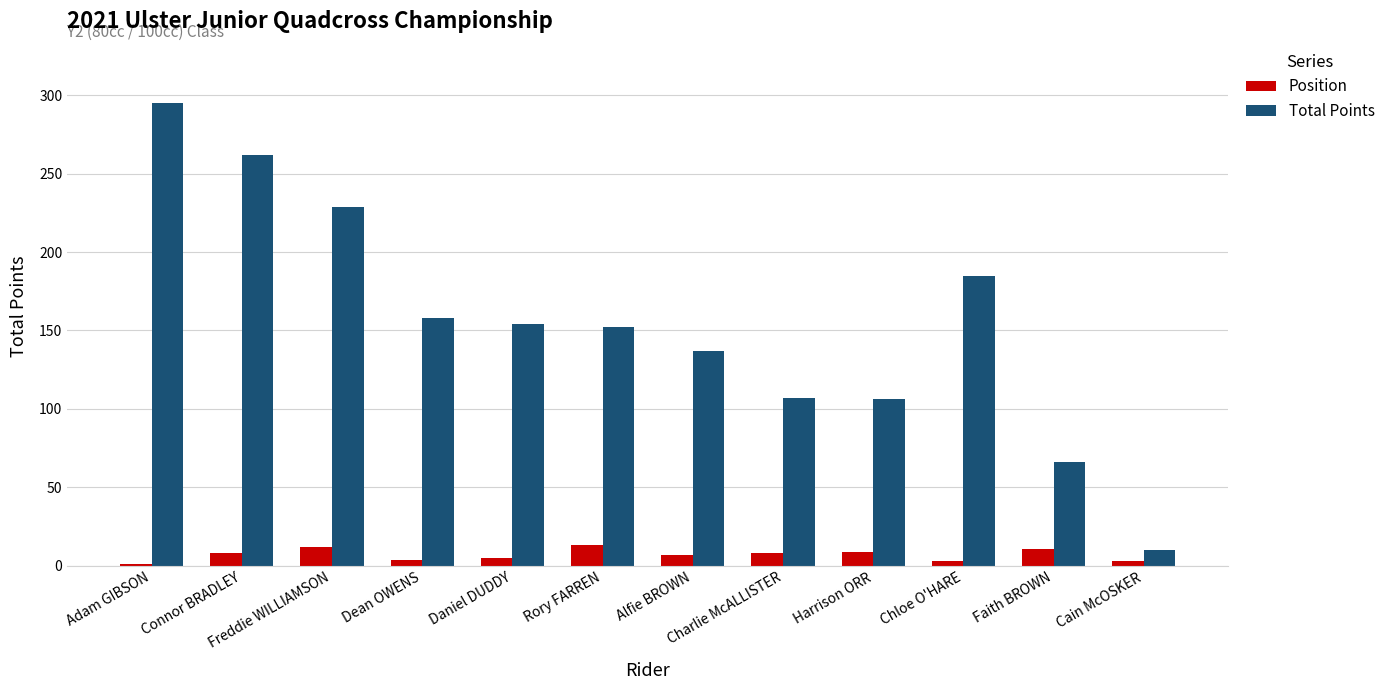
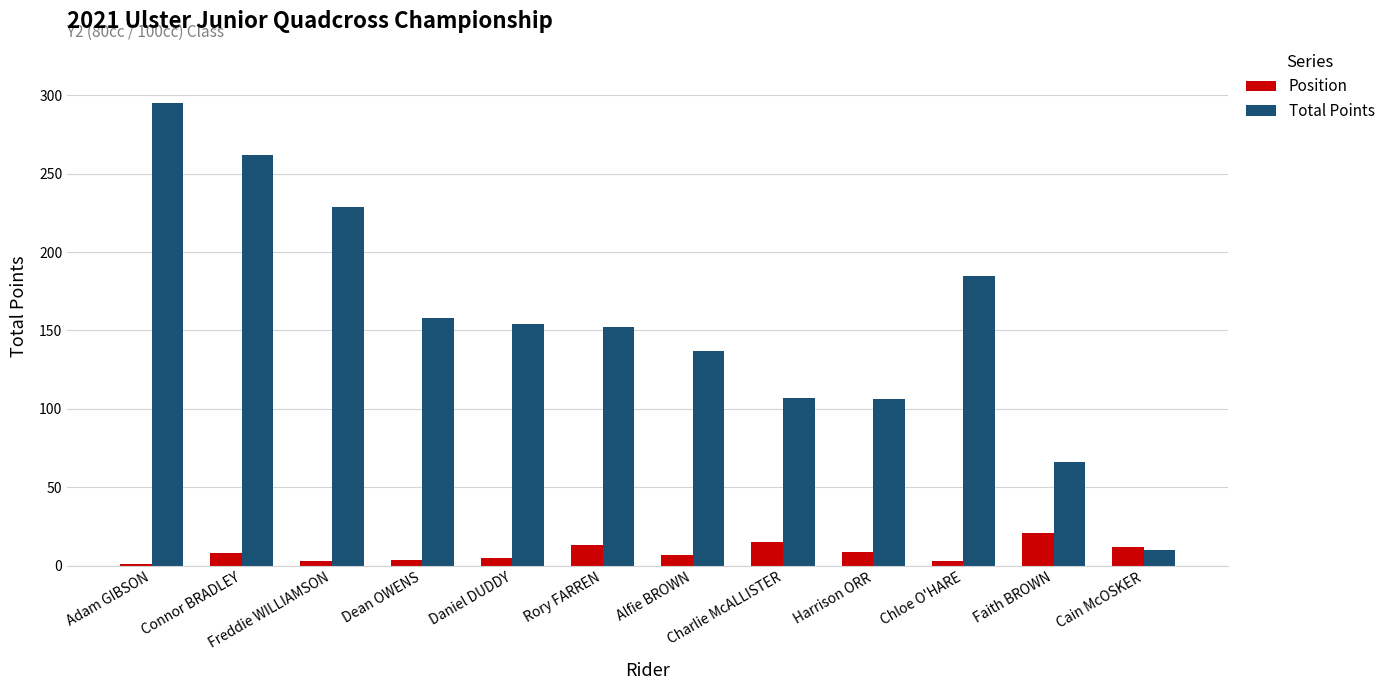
  {
    "Position": {
      "Connor BRADLEY": 8,
-     "Freddie WILLIAMSON": 12,
+     "Freddie WILLIAMSON": 3,
      "Dean OWENS": 4,
      "Daniel DUDDY": 5,
      "Rory FARREN": 13,
      "Alfie BROWN": 7,
-     "Charlie McALLISTER": 8,
+     "Charlie McALLISTER": 15,
      "Harrison ORR": 9,
      "Chloe O'HARE": 3,
-     "Faith BROWN": 11,
-     "Cain McOSKER": 3
+     "Faith BROWN": 21,
+     "Cain McOSKER": 12
    },
    "Total Points": {
      "Adam GIBSON": 295,
      "Connor BRADLEY": 262,
      "Freddie WILLIAMSON": 229,
      "Dean OWENS": 158,
      "Daniel DUDDY": 154,
      "Rory FARREN": 152,
      "Alfie BROWN": 137,
      "Charlie McALLISTER": 107,
      "Harrison ORR": 106,
      "Chloe O'HARE": 185,
      "Faith BROWN": 66,
      "Cain McOSKER": 10
    }
  }
